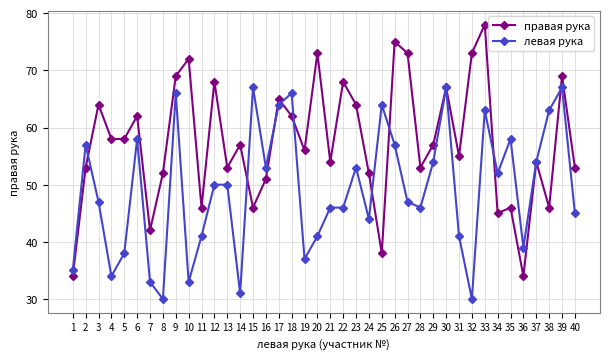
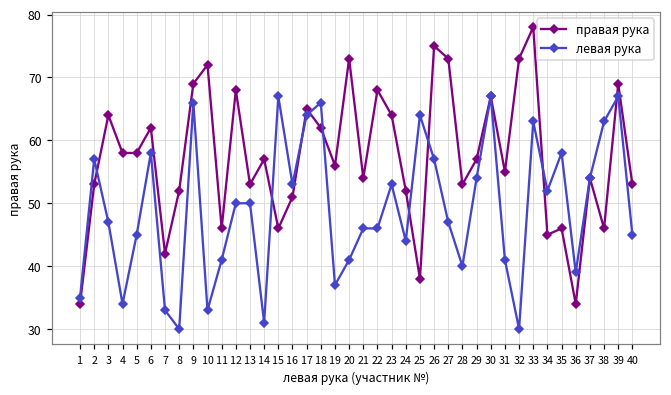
  {
    "правая рука": {
      "1": 34,
      "2": 53,
      "3": 64,
      "4": 58,
      "5": 58,
      "6": 62,
      "7": 42,
      "8": 52,
      "9": 69,
      "10": 72,
      "11": 46,
      "12": 68,
      "13": 53,
      "14": 57,
      "15": 46,
      "16": 51,
      "17": 65,
      "18": 62,
      "19": 56,
      "20": 73,
      "21": 54,
      "22": 68,
      "23": 64,
      "24": 52,
      "25": 38,
      "26": 75,
      "27": 73,
      "28": 53,
      "29": 57,
      "31": 55,
      "32": 73,
      "33": 78,
      "34": 45,
      "35": 46,
      "36": 34,
      "38": 46,
      "39": 69,
      "40": 53
    },
    "левая рука": {
      "1": 35,
      "2": 57,
      "3": 47,
      "4": 34,
-     "5": 38,
+     "5": 45,
      "6": 58,
      "7": 33,
      "8": 30,
      "9": 66,
      "10": 33,
      "11": 41,
      "12": 50,
      "13": 50,
      "14": 31,
      "15": 67,
      "16": 53,
      "17": 64,
      "18": 66,
      "19": 37,
      "20": 41,
      "21": 46,
      "22": 46,
      "23": 53,
      "24": 44,
      "25": 64,
      "26": 57,
      "27": 47,
-     "28": 46,
+     "28": 40,
      "29": 54,
      "31": 41,
      "32": 30,
      "33": 63,
      "34": 52,
      "35": 58,
      "36": 39,
      "38": 63,
      "39": 67,
      "40": 45
    }
  }
